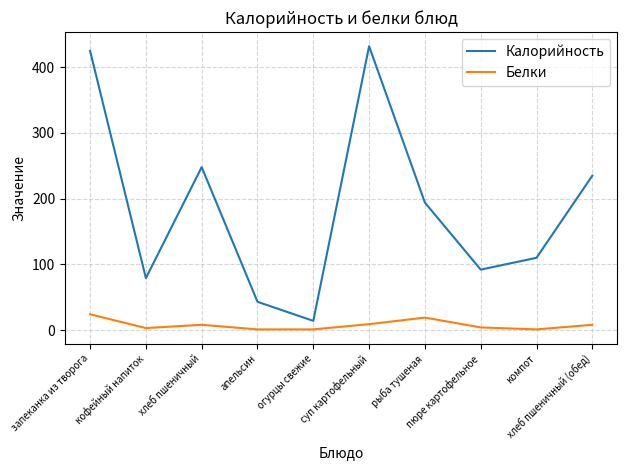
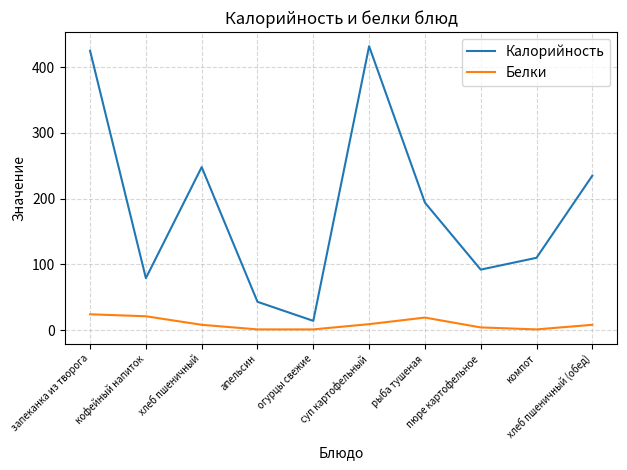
  {
    "Калорийность": {
      "запеканка из творога": 430,
      "кофейный напиток": 80,
      "хлеб пшеничный": 250,
      "апельсин": 40,
      "огурцы свежие": 10,
      "суп картофельный": 430,
      "рыба тушеная": 190,
      "пюре картофельное": 90,
      "компот": 110,
      "хлеб пшеничный (обед)": 240
    },
    "Белки": {
      "запеканка из творога": 20,
-     "кофейный напиток": 0,
+     "кофейный напиток": 20,
      "хлеб пшеничный": 10,
      "апельсин": 0,
      "огурцы свежие": 0,
      "суп картофельный": 10,
      "рыба тушеная": 20,
      "пюре картофельное": 0,
      "компот": 0,
      "хлеб пшеничный (обед)": 10
    }
  }
